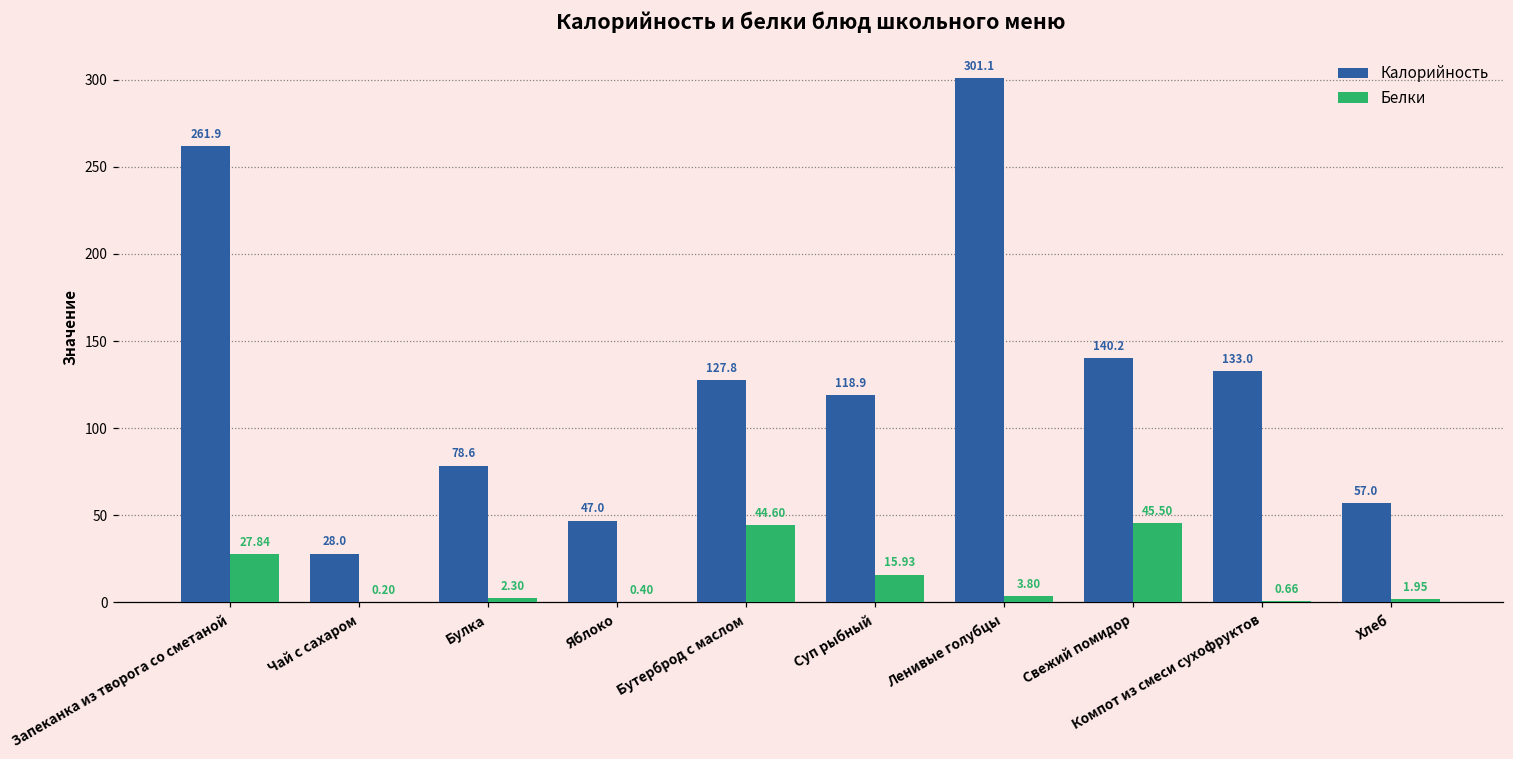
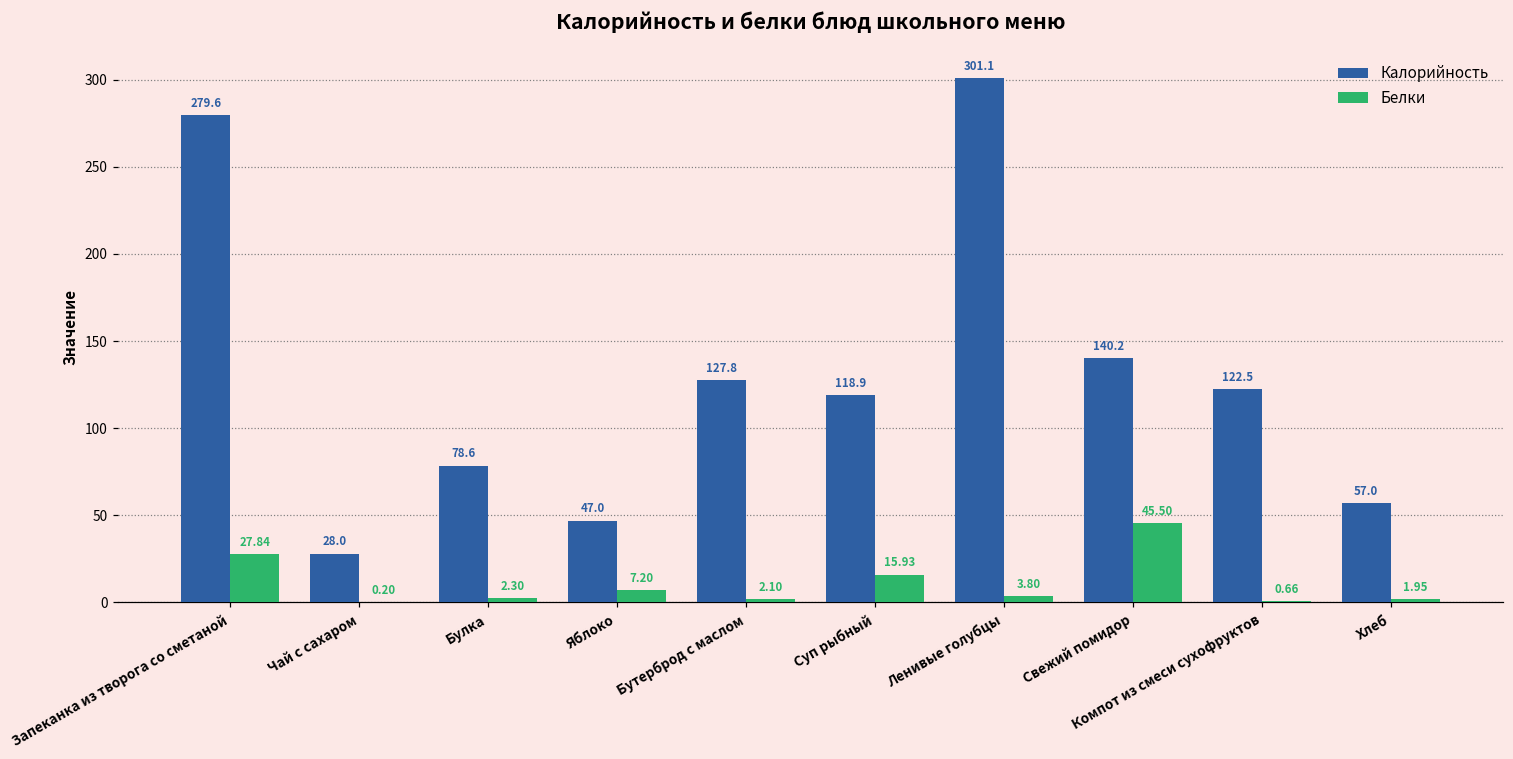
  {
    "Калорийность": {
-     "Запеканка из творога со сметаной": 261.9,
+     "Запеканка из творога со сметаной": 279.6,
      "Чай с сахаром": 28.0,
      "Булка": 78.6,
      "Яблоко": 47.0,
      "Бутерброд с маслом": 127.8,
      "Суп рыбный": 118.9,
      "Ленивые голубцы": 301.1,
      "Свежий помидор": 140.2,
-     "Компот из смеси сухофруктов": 133.0,
+     "Компот из смеси сухофруктов": 122.5,
      "Хлеб": 57.0
    },
    "Белки": {
      "Запеканка из творога со сметаной": 27.84,
      "Чай с сахаром": 0.20,
      "Булка": 2.30,
-     "Яблоко": 0.40,
-     "Бутерброд с маслом": 44.60,
+     "Яблоко": 7.20,
+     "Бутерброд с маслом": 2.10,
      "Суп рыбный": 15.93,
      "Ленивые голубцы": 3.80,
      "Свежий помидор": 45.50,
      "Компот из смеси сухофруктов": 0.66,
      "Хлеб": 1.95
    }
  }
